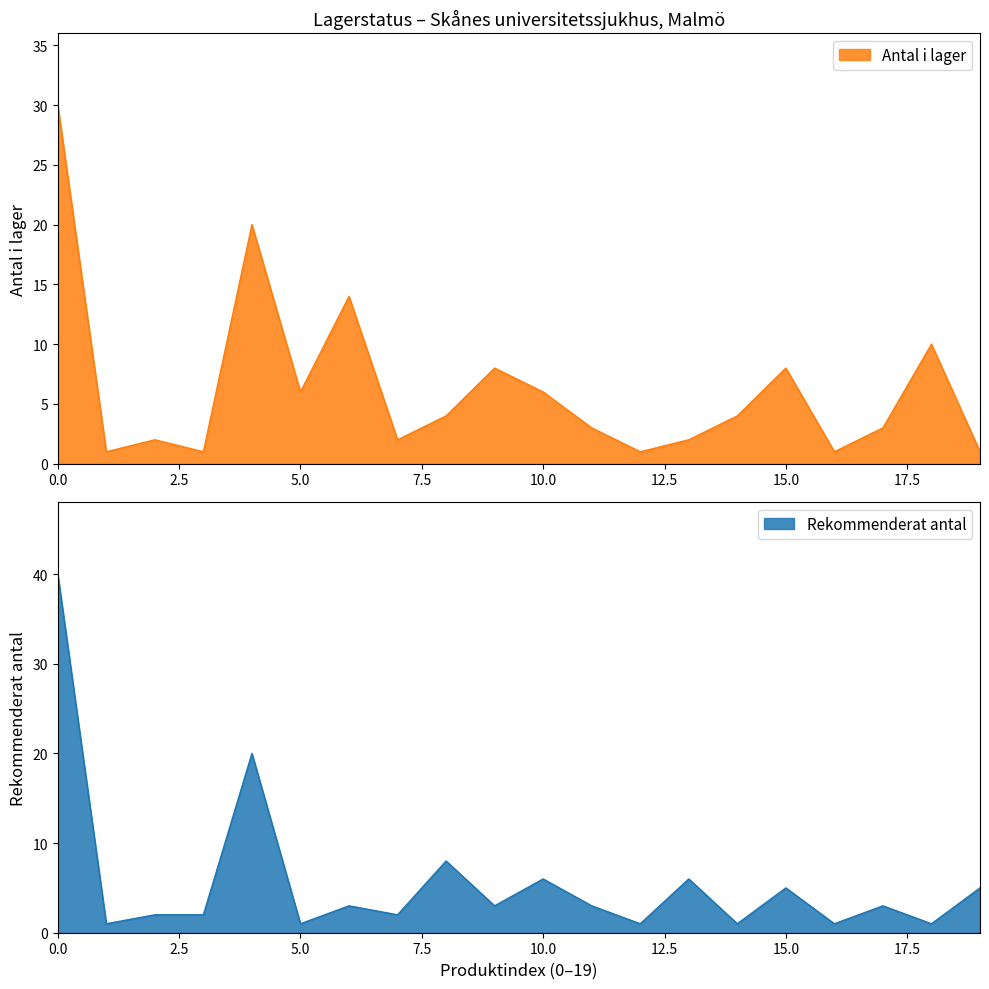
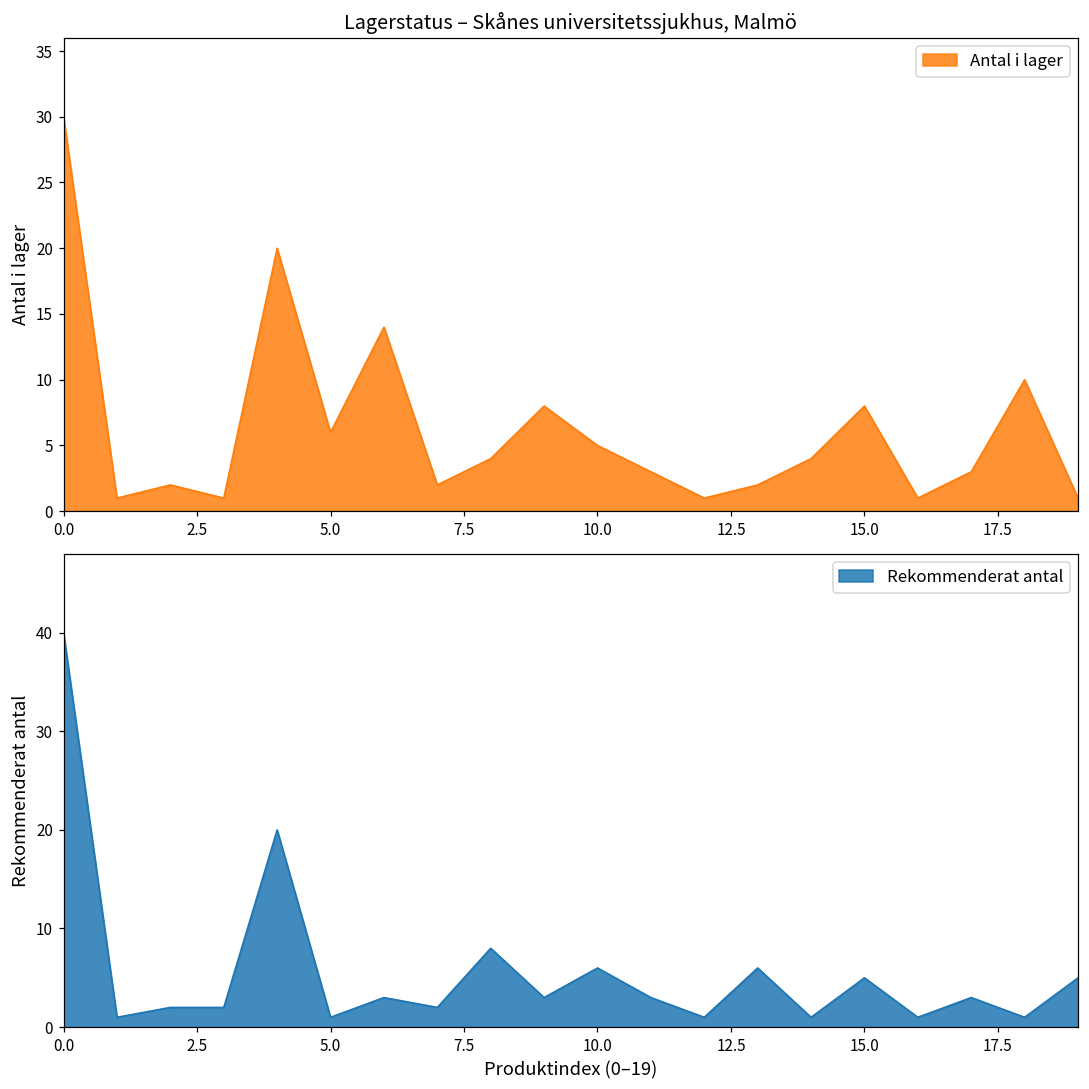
  {
    "Lagerstatus – Skånes universitetssjukhus, Malmö": {
      "0.0": 30,
      "5.0": 6,
-     "10.0": 6,
+     "10.0": 5,
      "15.0": 8
    }
  }
